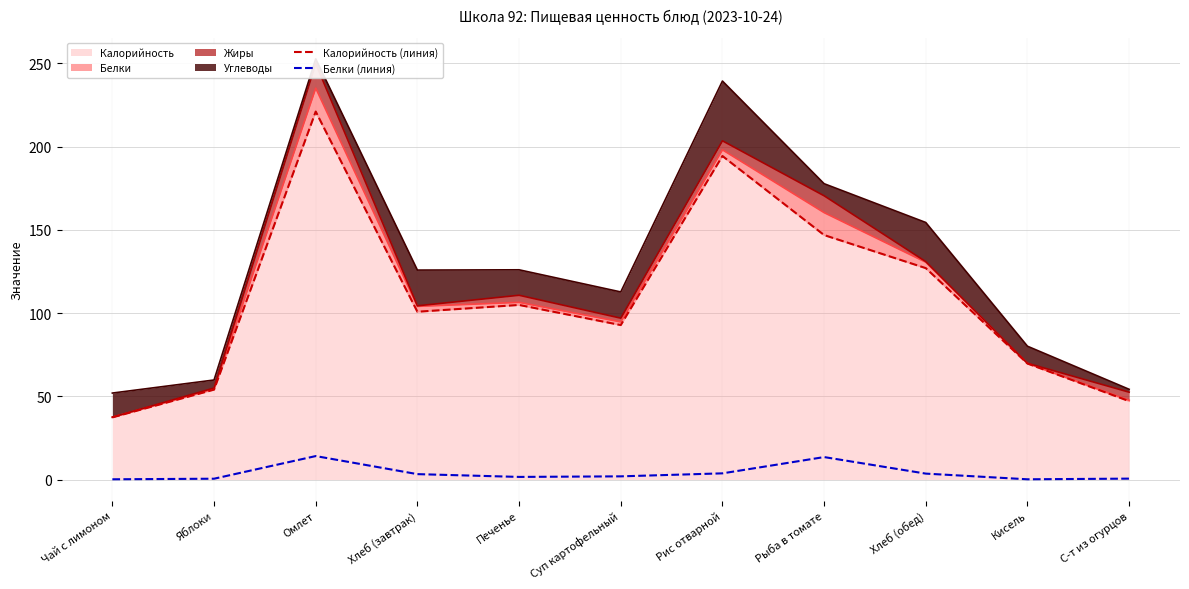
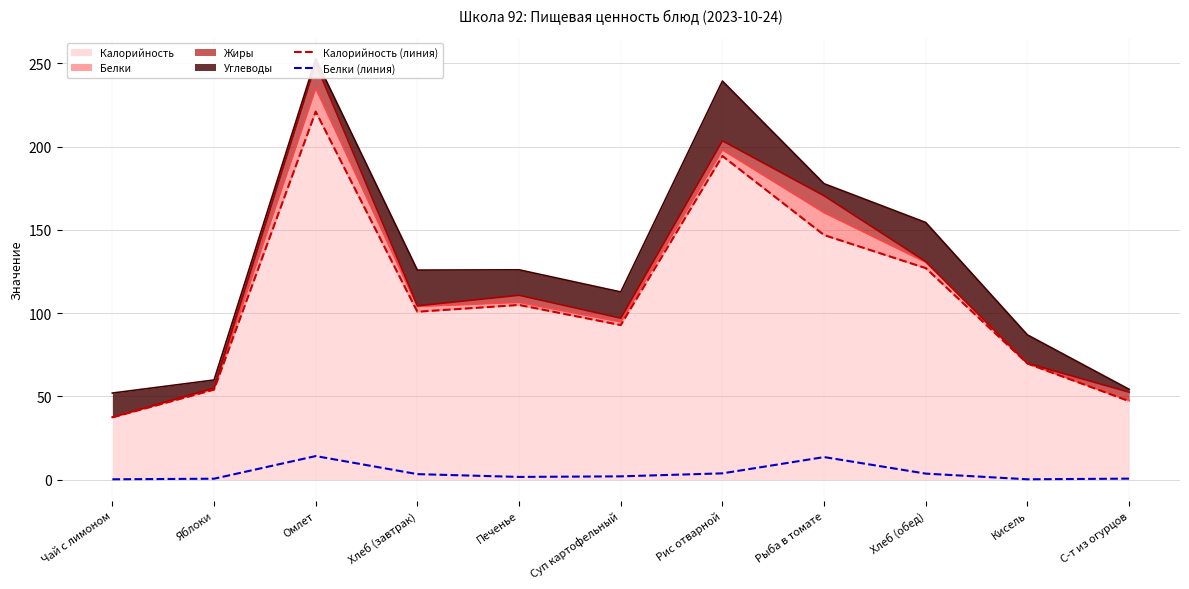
  {
    "Калорийность": {
      "Омлет": 221,
      "Хлеб (завтрак)": 101,
      "Печенье": 105,
      "Суп картофельный": 93,
      "Рис отварной": 194,
      "Рыба в томате": 147,
      "Хлеб (обед)": 127
    },
    "Белки": {
      "Омлет": 14,
      "Печенье": 2,
      "Суп картофельный": 2,
      "Рис отварной": 4,
      "Рыба в томате": 13
    },
    "Жиры": {
      "Печенье": 4,
      "Суп картофельный": 2,
      "Рис отварной": 5,
      "Рыба в томате": 10,
      "С-т из огурцов": 5
    },
    "Углеводы": {
      "Чай с лимоном": 14,
      "Яблоки": 5,
      "Хлеб (завтрак)": 21,
      "Печенье": 15,
      "Суп картофельный": 16,
      "Рис отварной": 36,
      "Рыба в томате": 7,
      "Хлеб (обед)": 24,
-     "Кисель": 10,
+     "Кисель": 17,
      "С-т из огурцов": 2
    },
    "Белки (линия)": {
      "Чай с лимоном": 0,
      "Яблоки": 0,
      "Омлет": 14,
      "Хлеб (завтрак)": 3,
      "Печенье": 2,
      "Суп картофельный": 2,
      "Рис отварной": 4,
      "Рыба в томате": 13,
      "Хлеб (обед)": 4,
      "Кисель": 0,
      "С-т из огурцов": 1
    }
  }
